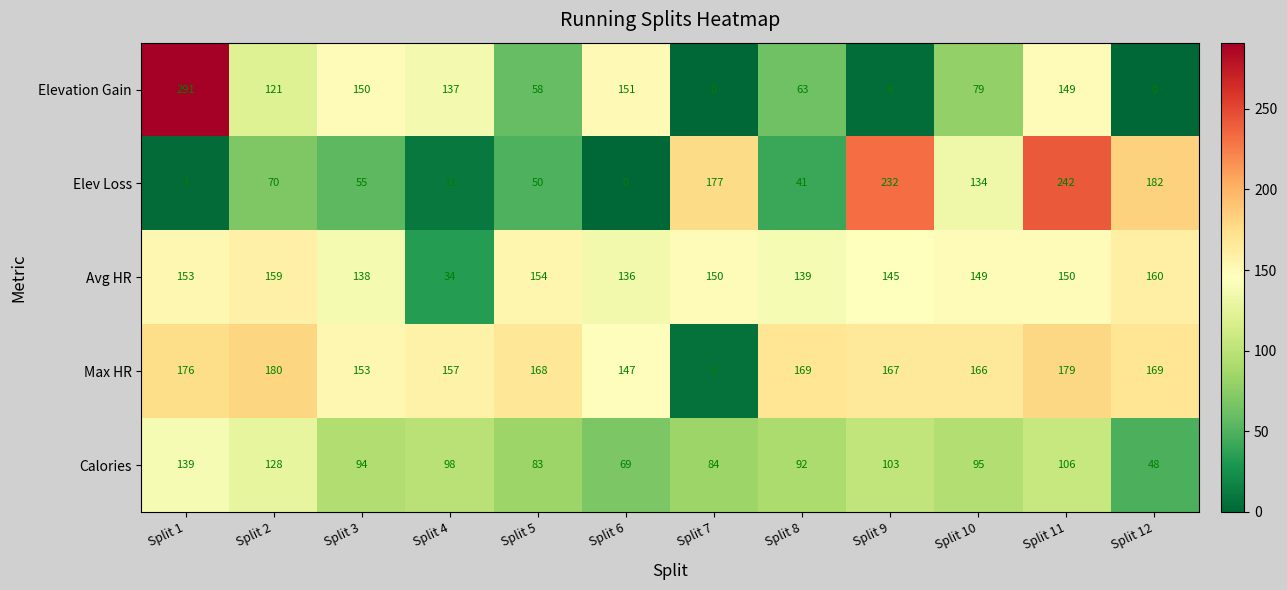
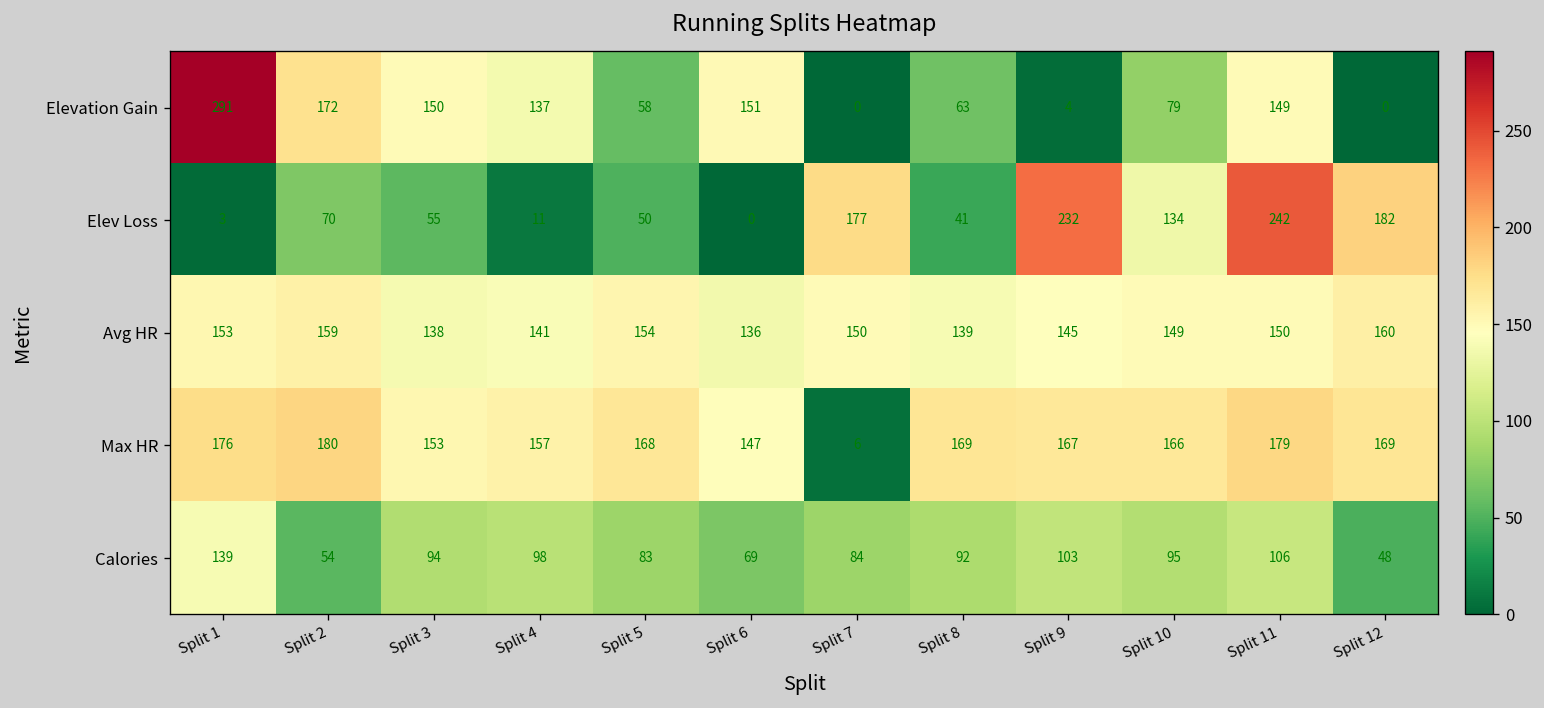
  {
    "Elevation Gain": {
      "Split 1": 291,
-     "Split 2": 121,
+     "Split 2": 172,
      "Split 3": 150,
      "Split 4": 137,
      "Split 5": 58,
      "Split 6": 151,
      "Split 7": 0,
      "Split 8": 63,
      "Split 9": 4,
      "Split 10": 79,
      "Split 11": 149,
      "Split 12": 0
    },
    "Elev Loss": {
      "Split 1": 3,
      "Split 2": 70,
      "Split 3": 55,
      "Split 4": 11,
      "Split 5": 50,
      "Split 6": 0,
      "Split 7": 177,
      "Split 8": 41,
      "Split 9": 232,
      "Split 10": 134,
      "Split 11": 242,
      "Split 12": 182
    },
    "Avg HR": {
      "Split 1": 153,
      "Split 2": 159,
      "Split 3": 138,
-     "Split 4": 34,
+     "Split 4": 141,
      "Split 5": 154,
      "Split 6": 136,
      "Split 7": 150,
      "Split 8": 139,
      "Split 9": 145,
      "Split 10": 149,
      "Split 11": 150,
      "Split 12": 160
    },
    "Max HR": {
      "Split 1": 176,
      "Split 2": 180,
      "Split 3": 153,
      "Split 4": 157,
      "Split 5": 168,
      "Split 6": 147,
      "Split 7": 6,
      "Split 8": 169,
      "Split 9": 167,
      "Split 10": 166,
      "Split 11": 179,
      "Split 12": 169
    },
    "Calories": {
      "Split 1": 139,
-     "Split 2": 128,
+     "Split 2": 54,
      "Split 3": 94,
      "Split 4": 98,
      "Split 5": 83,
      "Split 6": 69,
      "Split 7": 84,
      "Split 8": 92,
      "Split 9": 103,
      "Split 10": 95,
      "Split 11": 106,
      "Split 12": 48
    }
  }
